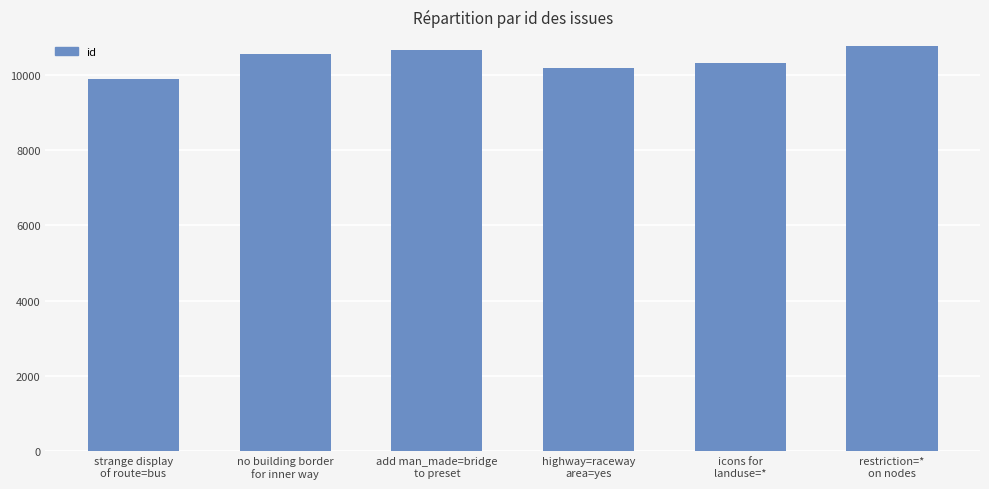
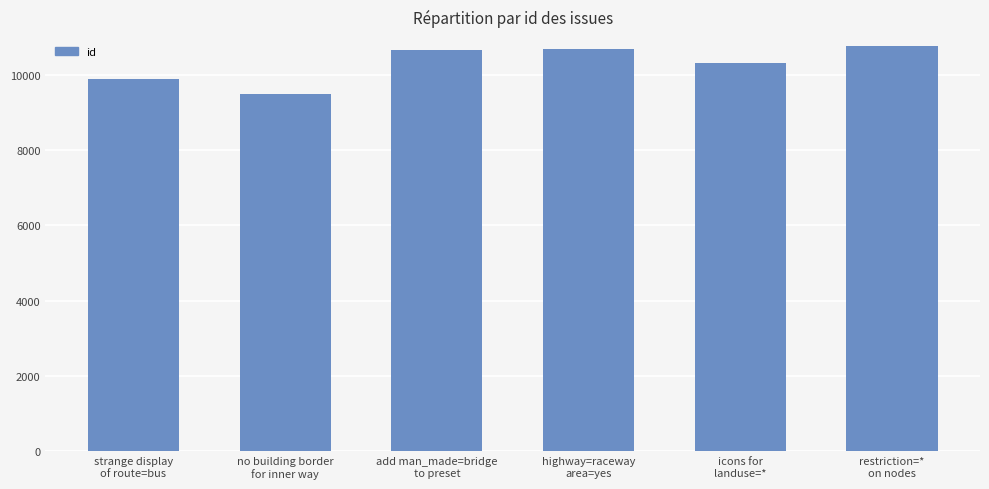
  {
    "strange display of route=bus": 9900,
-   "no building border for inner way": 10600,
+   "no building border for inner way": 9500,
    "add man_made=bridge to preset": 10700,
-   "highway=raceway area=yes": 10200,
+   "highway=raceway area=yes": 10700,
    "icons for landuse=*": 10300,
    "restriction=* on nodes": 10800
  }
